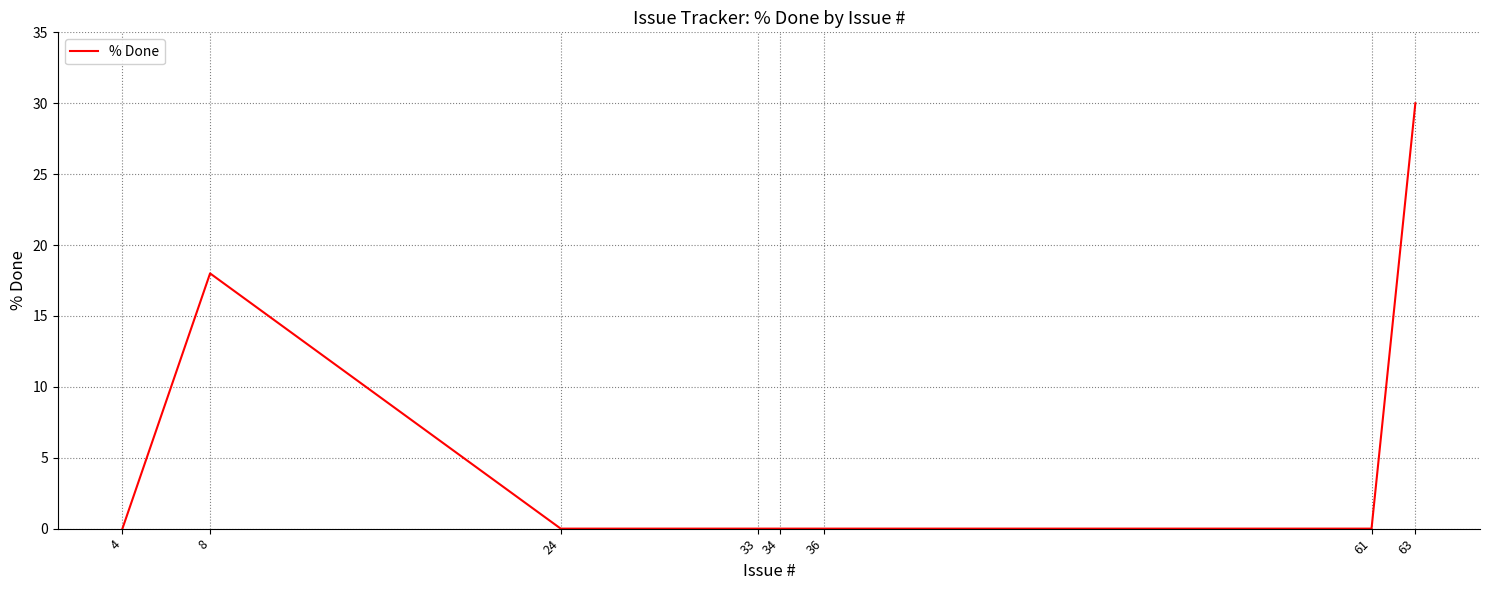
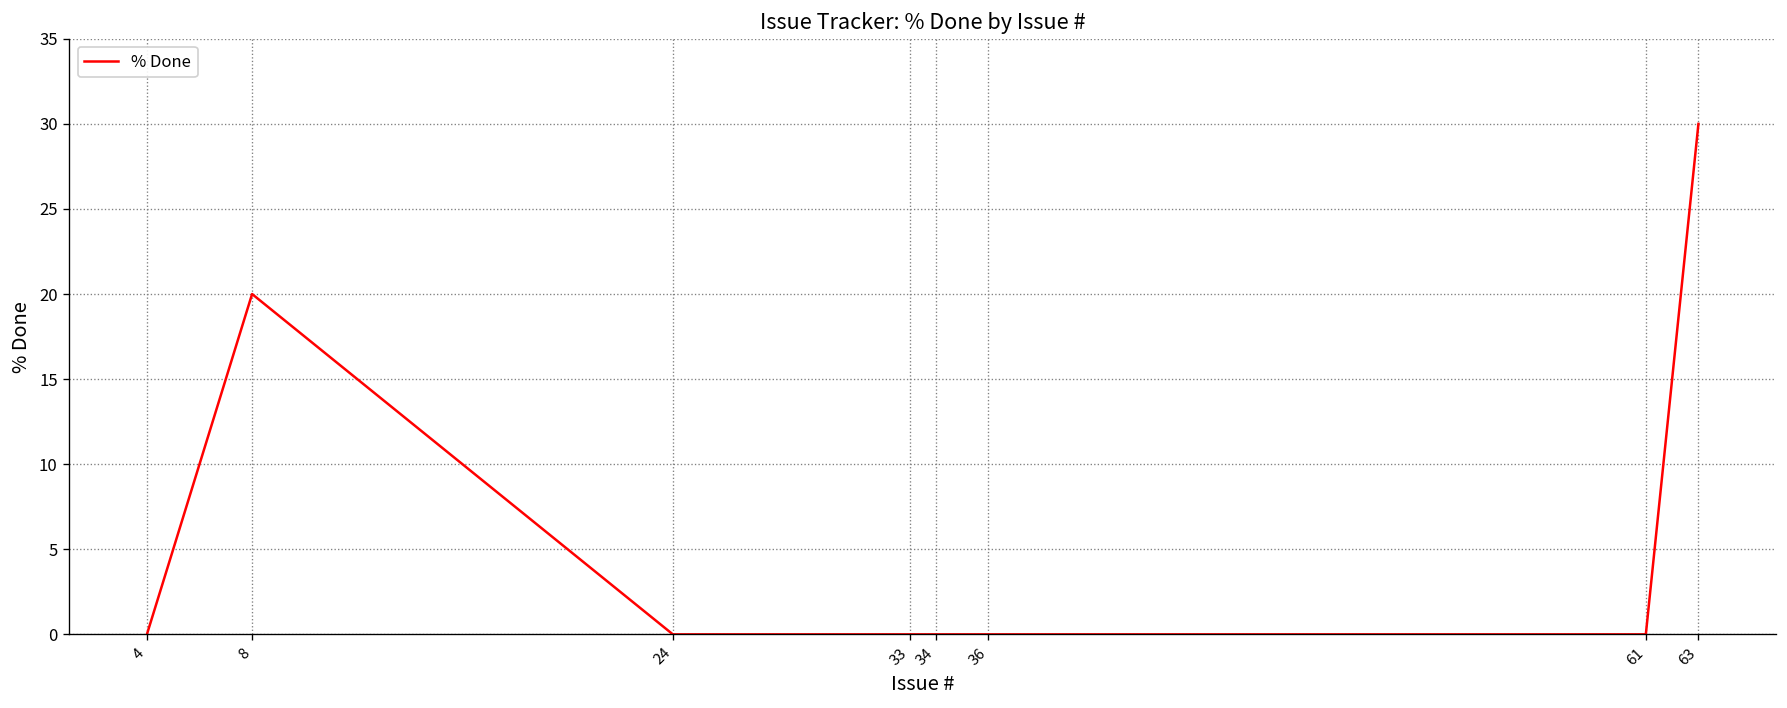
  {
    "4": 0,
-   "8": 18,
+   "8": 20,
    "24": 0,
    "33": 0,
    "34": 0,
    "36": 0,
    "61": 0,
    "63": 30
  }
